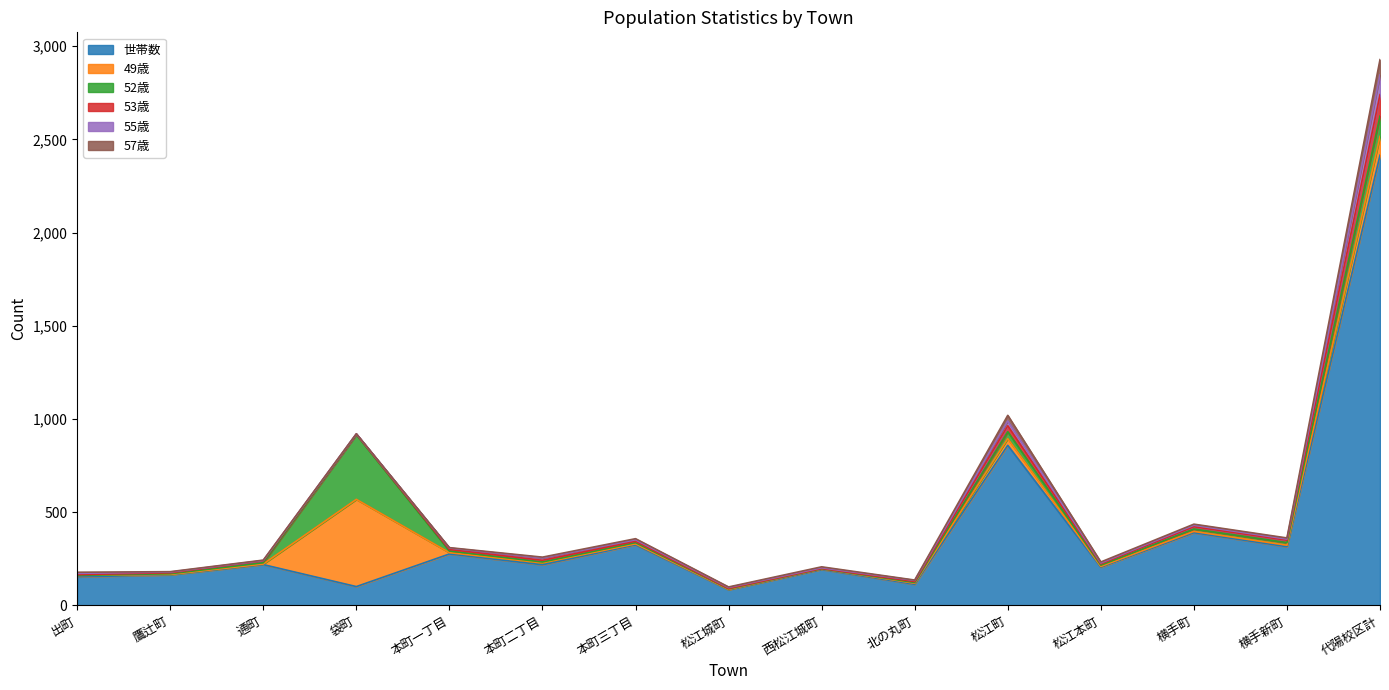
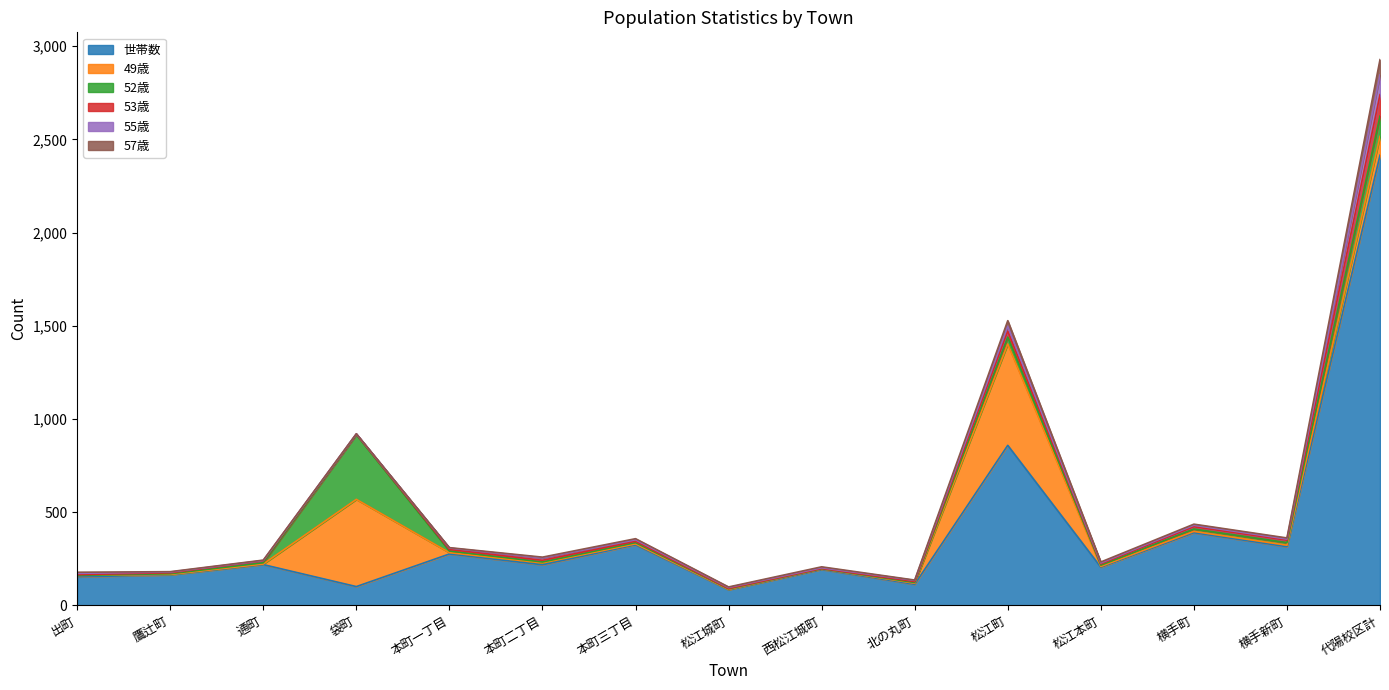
  {
    "世帯数": {
      "袋町": "100",
      "松江町": "860",
      "代陽校区計": "2,420"
    },
    "49歳": {
      "袋町": "470",
-     "松江町": "40",
+     "松江町": "540",
      "代陽校区計": "100"
    },
    "52歳": {
      "松江町": "40",
      "代陽校区計": "110"
    },
    "53歳": {
      "松江町": "30",
      "代陽校区計": "120"
    },
    "55歳": {
      "松江町": "30",
      "代陽校区計": "110"
    },
    "57歳": {
      "松江町": "30",
      "代陽校区計": "80"
    }
  }
